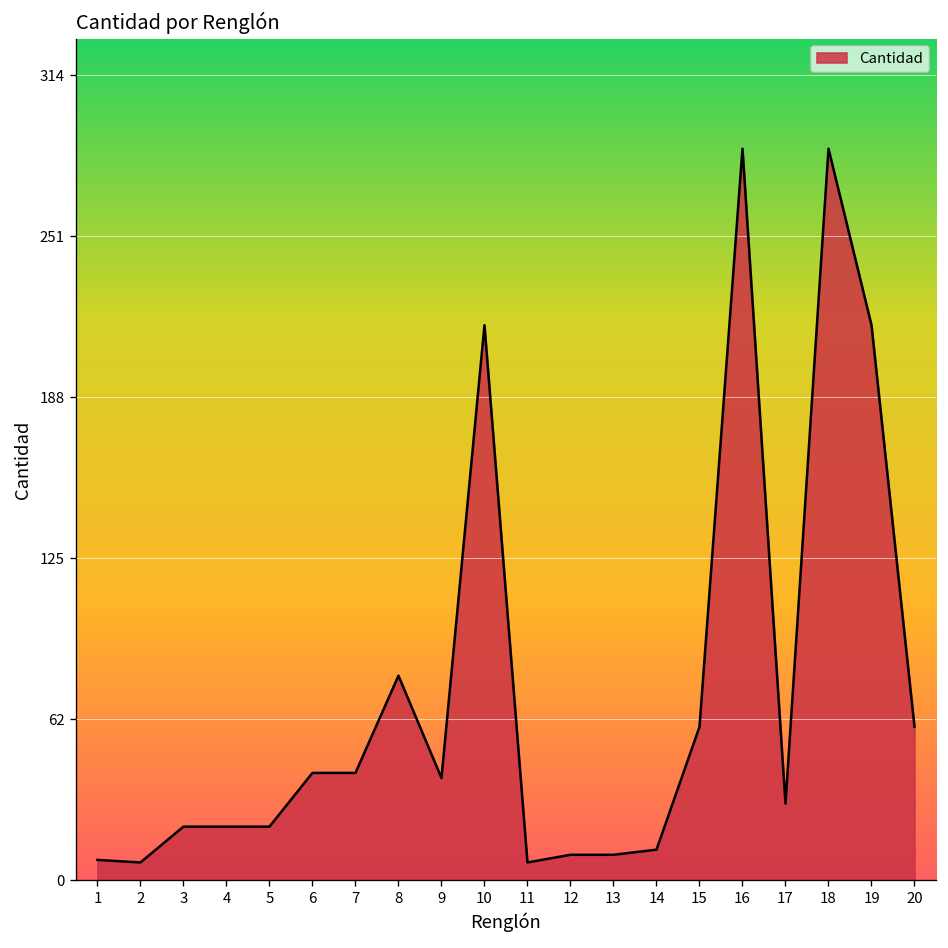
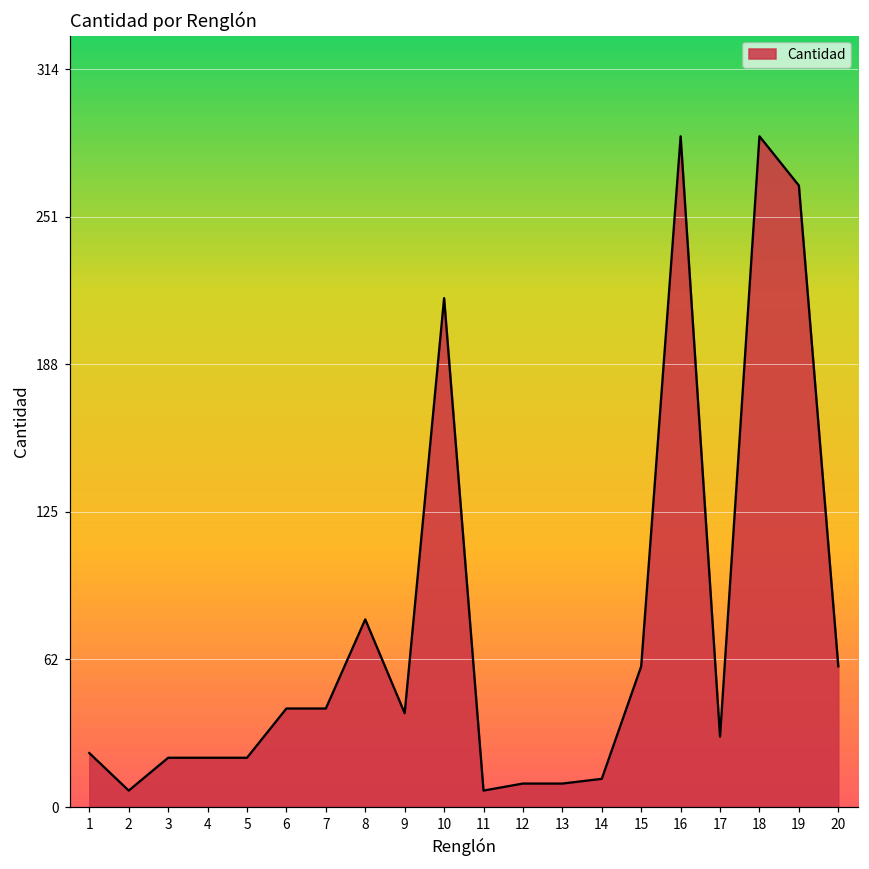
  {
-   "1": 8,
+   "1": 23,
    "2": 7,
    "3": 21,
    "4": 21,
    "5": 21,
    "6": 42,
    "7": 42,
    "8": 80,
    "9": 40,
    "10": 217,
    "11": 7,
    "12": 10,
    "13": 10,
    "14": 12,
    "15": 60,
    "16": 286,
    "17": 30,
    "18": 286,
-   "19": 217,
+   "19": 265,
    "20": 60
  }
